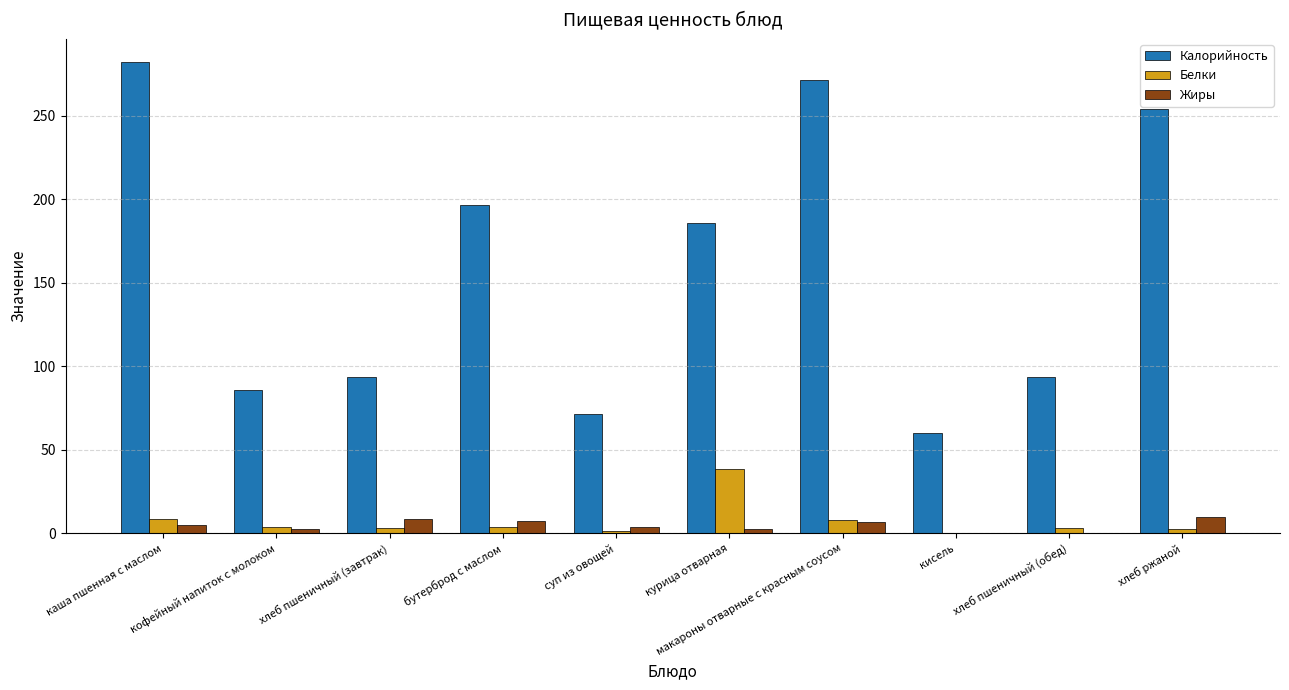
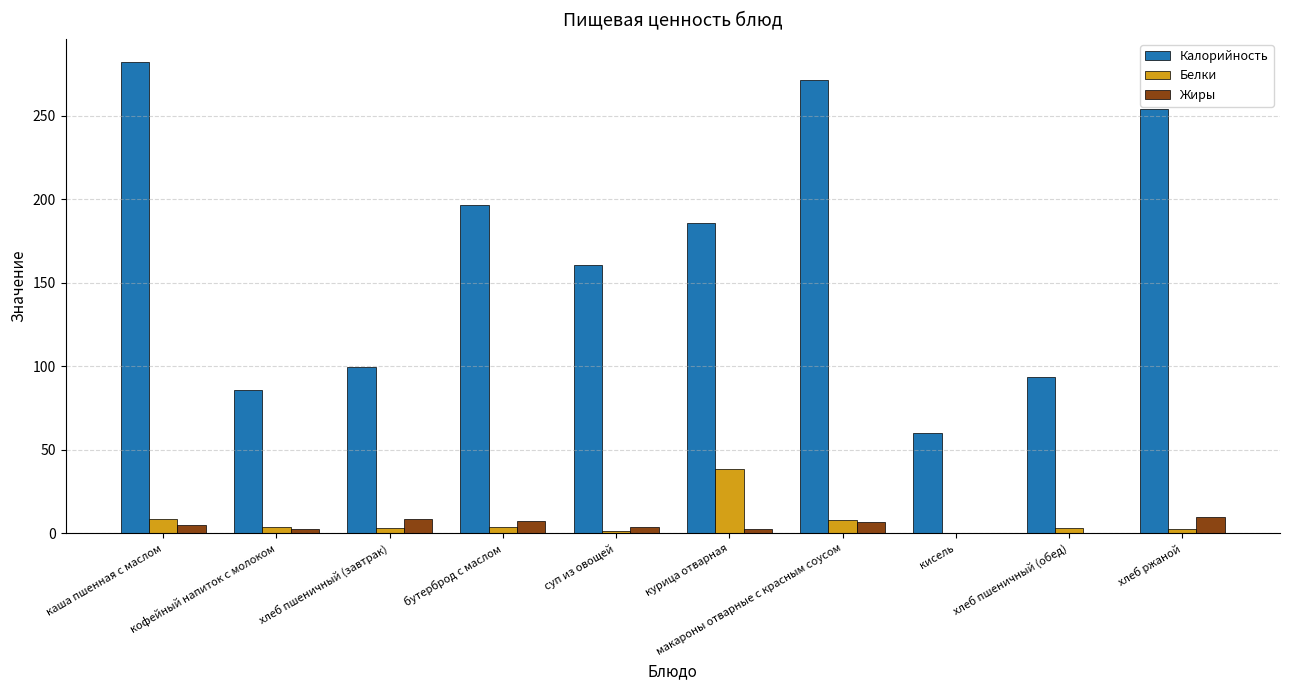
  {
    "Калорийность": {
      "каша пшенная с маслом": 282,
      "кофейный напиток с молоком": 86,
-     "хлеб пшеничный (завтрак)": 94,
+     "хлеб пшеничный (завтрак)": 100,
      "бутерброд с маслом": 196,
-     "суп из овощей": 71,
+     "суп из овощей": 161,
      "курица отварная": 186,
      "макароны отварные с красным соусом": 272,
      "кисель": 60,
      "хлеб пшеничный (обед)": 94,
      "хлеб ржаной": 254
    },
    "Белки": {
      "каша пшенная с маслом": 9,
      "кофейный напиток с молоком": 4,
      "хлеб пшеничный (завтрак)": 3,
      "бутерброд с маслом": 4,
      "курица отварная": 39,
      "макароны отварные с красным соусом": 8,
      "хлеб пшеничный (обед)": 3,
      "хлеб ржаной": 3
    },
    "Жиры": {
      "каша пшенная с маслом": 5,
      "кофейный напиток с молоком": 3,
      "хлеб пшеничный (завтрак)": 8,
      "бутерброд с маслом": 8,
      "суп из овощей": 4,
      "курица отварная": 3,
      "макароны отварные с красным соусом": 7,
      "хлеб ржаной": 10
    }
  }
